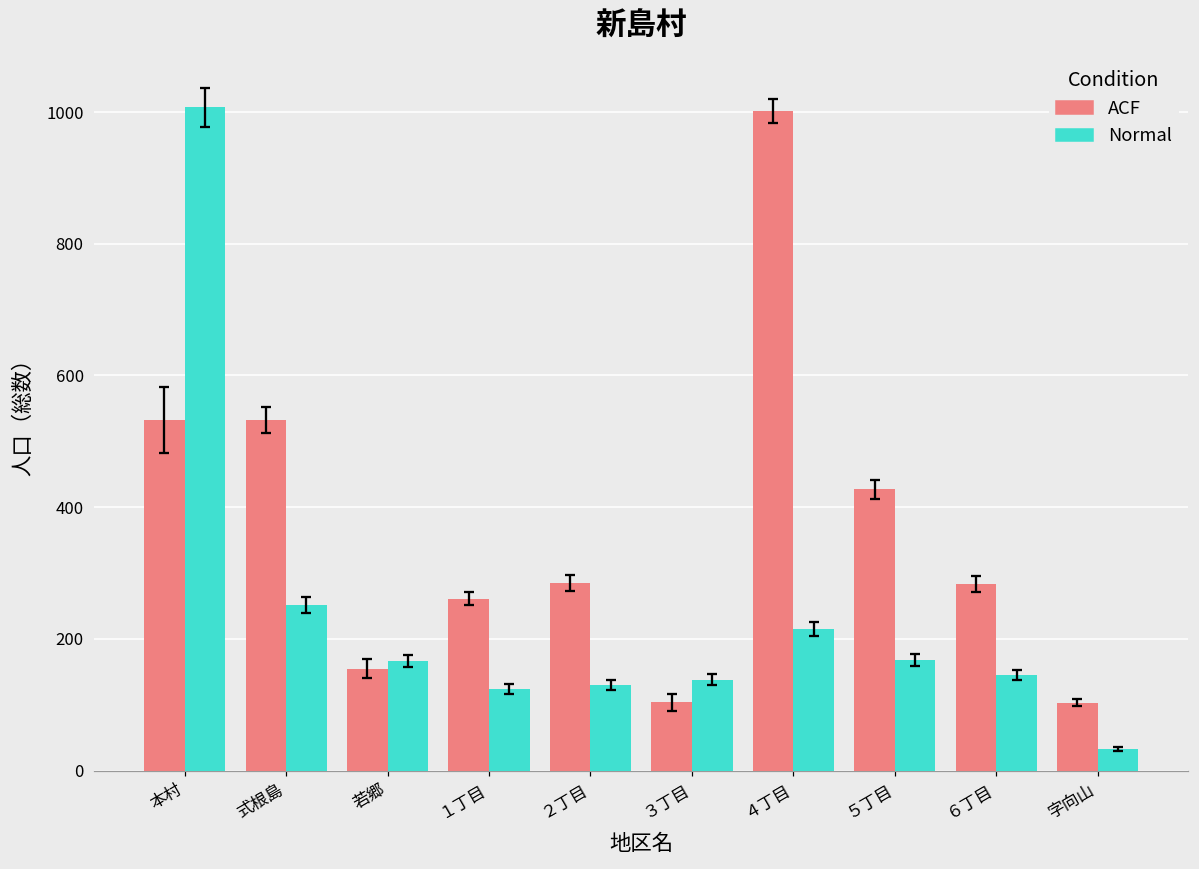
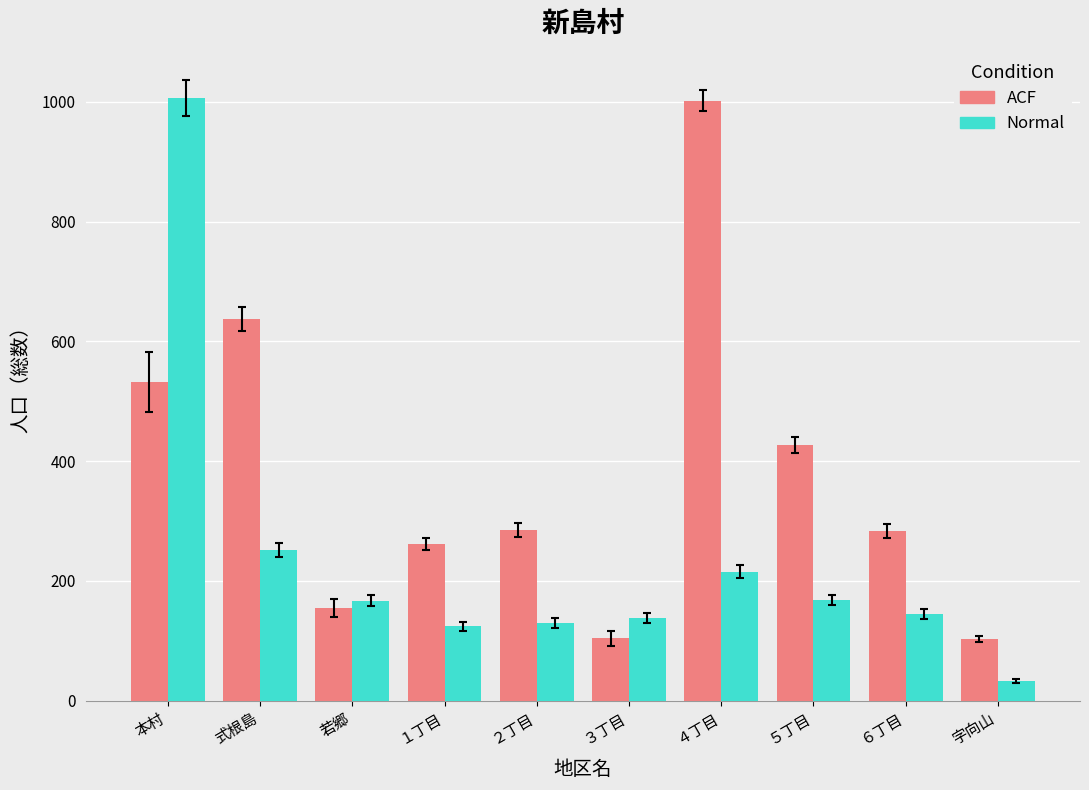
  {
    "ACF": {
      "本村": 530,
-     "式根島": 530,
+     "式根島": 640,
      "若郷": 160,
      "１丁目": 260,
      "２丁目": 290,
      "３丁目": 100,
      "４丁目": 1000,
      "５丁目": 430,
      "６丁目": 280,
      "字向山": 100
    },
    "Normal": {
      "本村": 1010,
      "式根島": 250,
      "若郷": 170,
      "１丁目": 120,
      "２丁目": 130,
      "３丁目": 140,
      "４丁目": 220,
      "５丁目": 170,
      "６丁目": 150,
      "字向山": 30
    }
  }
